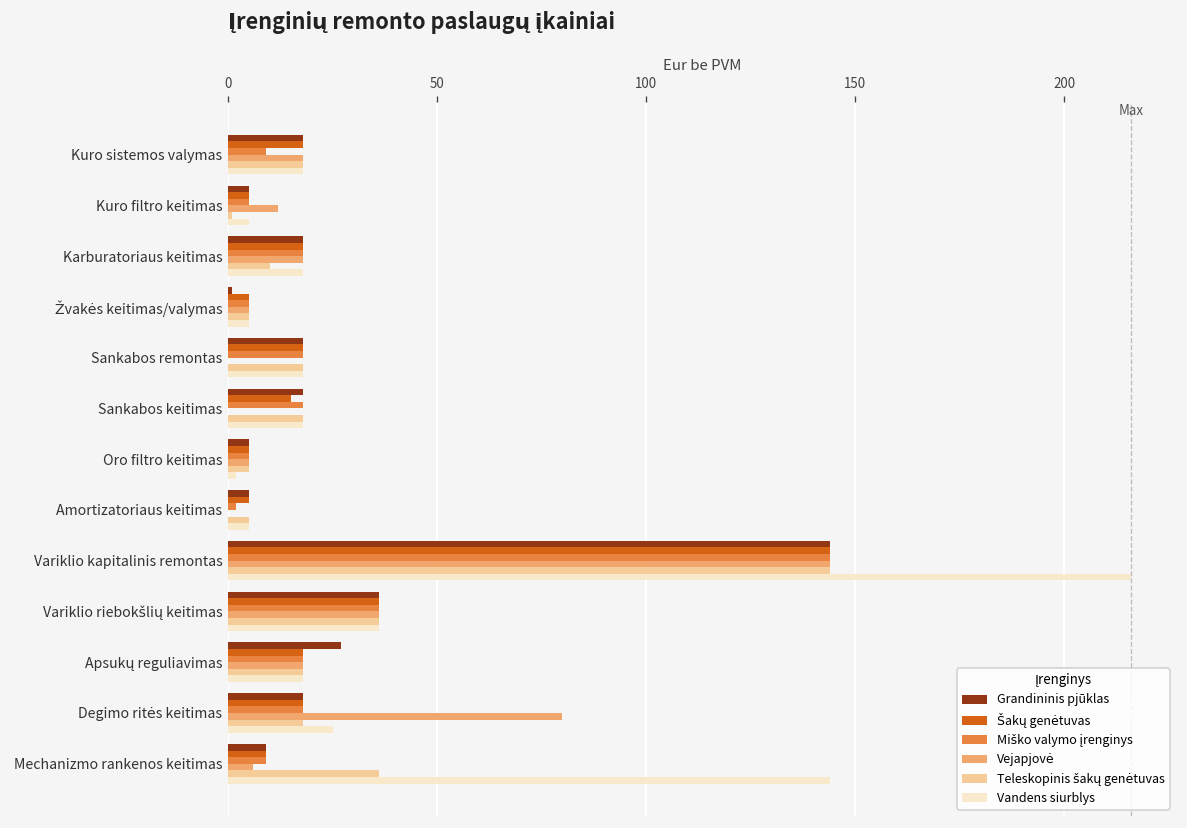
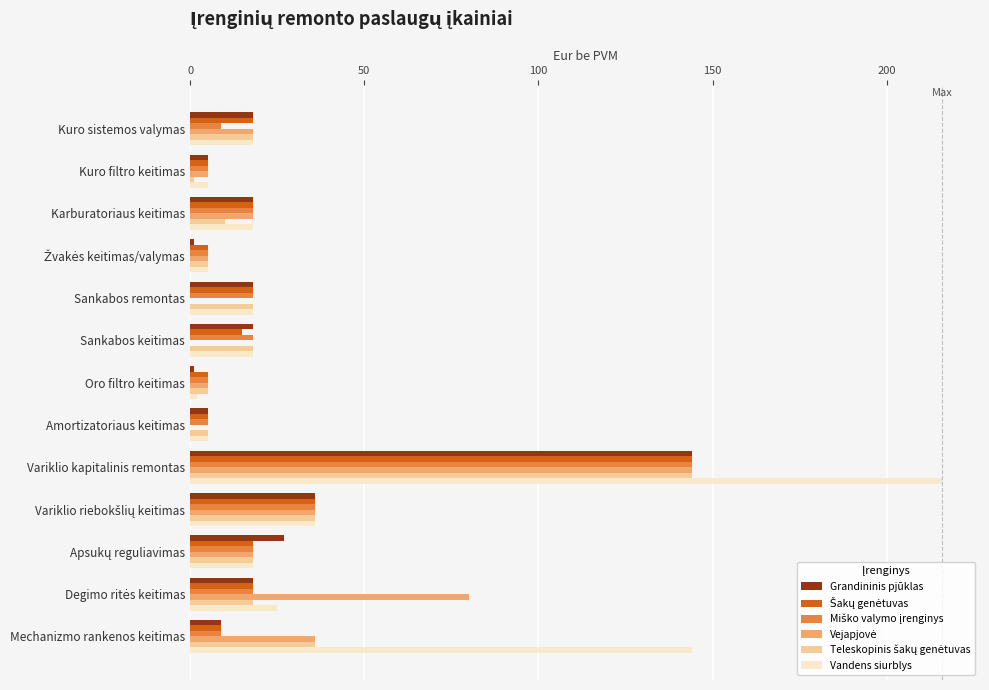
  {
    "Grandininis pjūklas": {
      "Kuro sistemos valymas": 18,
      "Kuro filtro keitimas": 5,
      "Karburatoriaus keitimas": 18,
      "Žvakės keitimas/valymas": 1,
      "Sankabos remontas": 18,
      "Sankabos keitimas": 18,
-     "Oro filtro keitimas": 5,
+     "Oro filtro keitimas": 1,
      "Amortizatoriaus keitimas": 5,
      "Variklio kapitalinis remontas": 144,
      "Variklio riebokšlių keitimas": 36,
      "Apsukų reguliavimas": 27,
      "Degimo ritės keitimas": 18,
      "Mechanizmo rankenos keitimas": 9
    },
    "Šakų genėtuvas": {
      "Kuro sistemos valymas": 18,
      "Kuro filtro keitimas": 5,
      "Karburatoriaus keitimas": 18,
      "Žvakės keitimas/valymas": 5,
      "Sankabos remontas": 18,
      "Sankabos keitimas": 15,
      "Oro filtro keitimas": 5,
      "Amortizatoriaus keitimas": 5,
      "Variklio kapitalinis remontas": 144,
      "Variklio riebokšlių keitimas": 36,
      "Apsukų reguliavimas": 18,
      "Degimo ritės keitimas": 18,
      "Mechanizmo rankenos keitimas": 9
    },
    "Miško valymo įrenginys": {
      "Kuro sistemos valymas": 9,
      "Kuro filtro keitimas": 5,
      "Karburatoriaus keitimas": 18,
      "Žvakės keitimas/valymas": 5,
      "Sankabos remontas": 18,
      "Sankabos keitimas": 18,
      "Oro filtro keitimas": 5,
-     "Amortizatoriaus keitimas": 2,
+     "Amortizatoriaus keitimas": 5,
      "Variklio kapitalinis remontas": 144,
      "Variklio riebokšlių keitimas": 36,
      "Apsukų reguliavimas": 18,
      "Degimo ritės keitimas": 18,
      "Mechanizmo rankenos keitimas": 9
    },
    "Vejapjovė": {
      "Kuro sistemos valymas": 18,
-     "Kuro filtro keitimas": 12,
+     "Kuro filtro keitimas": 5,
      "Karburatoriaus keitimas": 18,
      "Žvakės keitimas/valymas": 5,
      "Sankabos remontas": 0,
      "Sankabos keitimas": 0,
      "Oro filtro keitimas": 5,
      "Amortizatoriaus keitimas": 0,
      "Variklio kapitalinis remontas": 144,
      "Variklio riebokšlių keitimas": 36,
      "Apsukų reguliavimas": 18,
      "Degimo ritės keitimas": 80,
-     "Mechanizmo rankenos keitimas": 6
+     "Mechanizmo rankenos keitimas": 36
    },
    "Teleskopinis šakų genėtuvas": {
      "Kuro sistemos valymas": 18,
      "Kuro filtro keitimas": 1,
      "Karburatoriaus keitimas": 10,
      "Žvakės keitimas/valymas": 5,
      "Sankabos remontas": 18,
      "Sankabos keitimas": 18,
      "Oro filtro keitimas": 5,
      "Amortizatoriaus keitimas": 5,
      "Variklio kapitalinis remontas": 144,
      "Variklio riebokšlių keitimas": 36,
      "Apsukų reguliavimas": 18,
      "Degimo ritės keitimas": 18,
      "Mechanizmo rankenos keitimas": 36
    },
    "Vandens siurblys": {
      "Kuro sistemos valymas": 18,
      "Kuro filtro keitimas": 5,
      "Karburatoriaus keitimas": 18,
      "Žvakės keitimas/valymas": 5,
      "Sankabos remontas": 18,
      "Sankabos keitimas": 18,
      "Oro filtro keitimas": 2,
      "Amortizatoriaus keitimas": 5,
      "Variklio kapitalinis remontas": 216,
      "Variklio riebokšlių keitimas": 36,
      "Apsukų reguliavimas": 18,
      "Degimo ritės keitimas": 25,
      "Mechanizmo rankenos keitimas": 144
    }
  }
